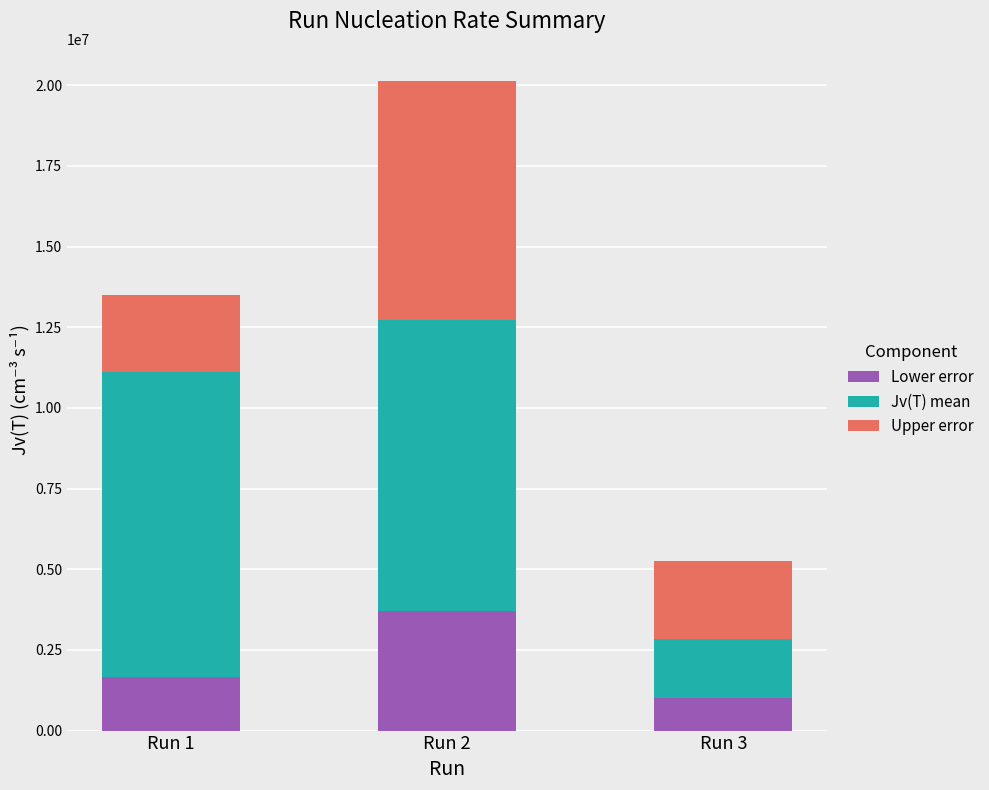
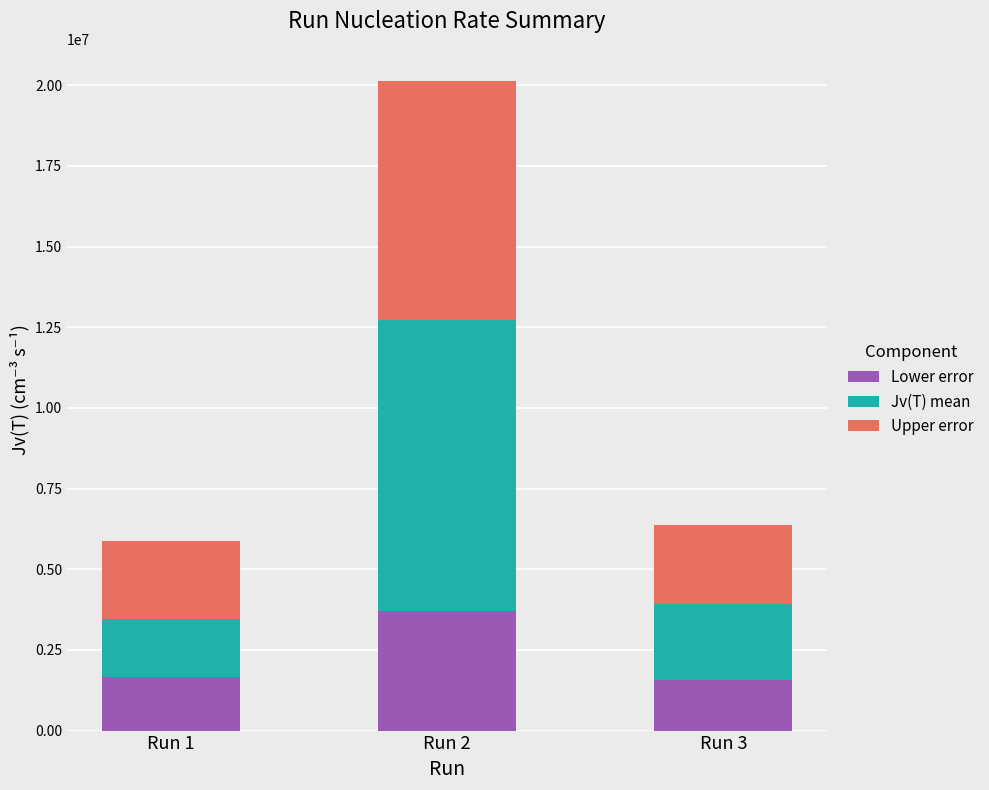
  {
    "Lower error": {
      "Run 1": 1700000,
      "Run 2": 3700000,
-     "Run 3": 1000000
+     "Run 3": 1600000
    },
    "Jv(T) mean": {
-     "Run 1": 9500000,
+     "Run 1": 1800000,
      "Run 2": 9000000,
-     "Run 3": 1800000
+     "Run 3": 2400000
    },
    "Upper error": {
      "Run 1": 2400000,
      "Run 2": 7400000,
      "Run 3": 2400000
    }
  }
